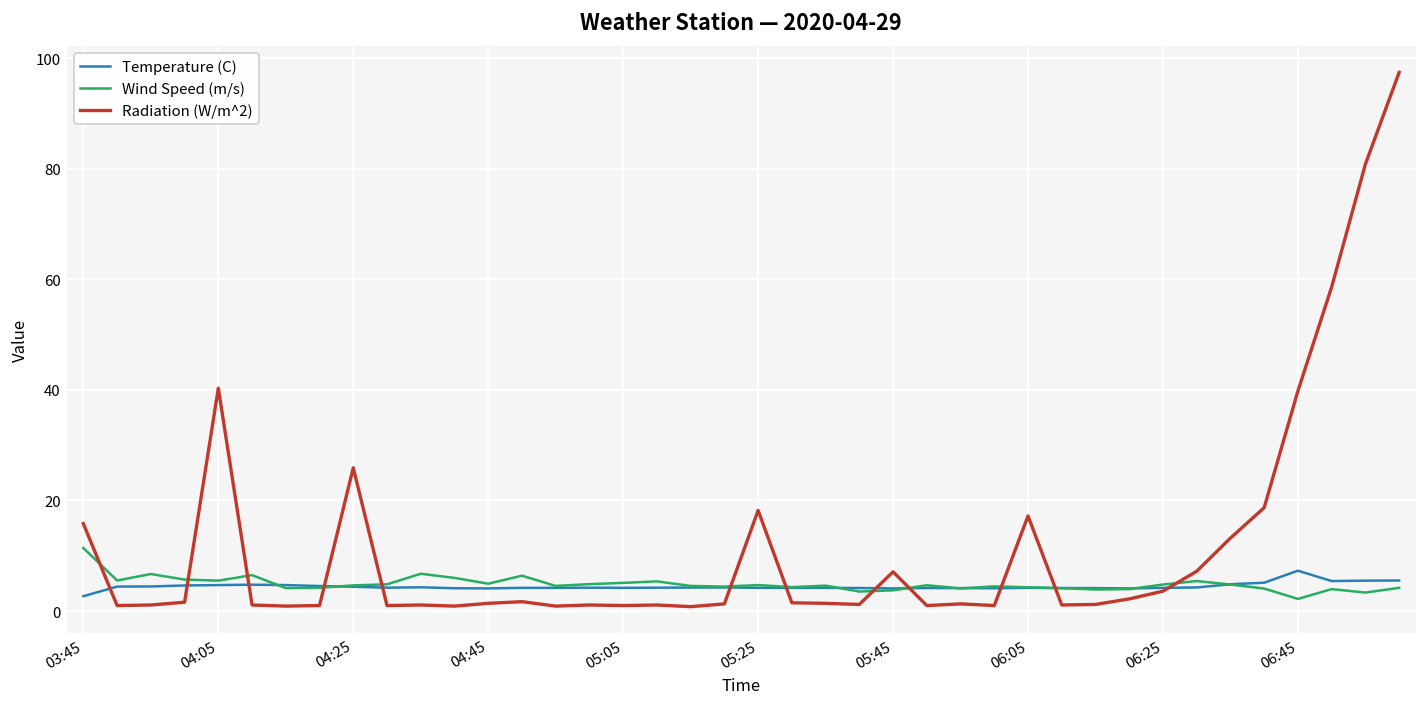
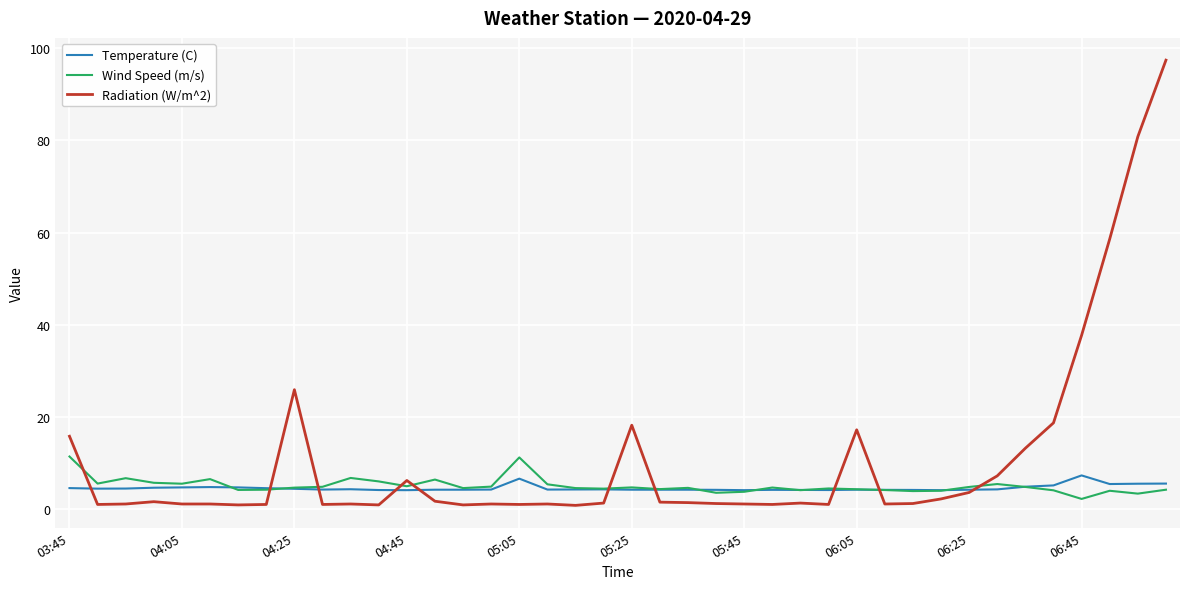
  {
    "Temperature (C)": {
-     "03:45": 3,
+     "03:45": 5,
      "04:05": 5,
      "04:45": 4,
-     "05:05": 4,
+     "05:05": 7,
      "06:25": 4,
      "06:45": 7
    },
    "Wind Speed (m/s)": {
      "03:45": 11,
      "04:05": 6,
      "04:45": 5,
-     "05:05": 5,
+     "05:05": 11,
      "06:25": 5,
      "06:45": 2
    },
    "Radiation (W/m^2)": {
      "03:45": 16,
-     "04:05": 40,
+     "04:05": 1,
      "04:25": 26,
-     "04:45": 1,
+     "04:45": 6,
      "05:05": 1,
      "05:25": 18,
-     "05:45": 7,
+     "05:45": 1,
      "06:05": 17,
      "06:25": 4,
-     "06:45": 40
+     "06:45": 38
    }
  }
